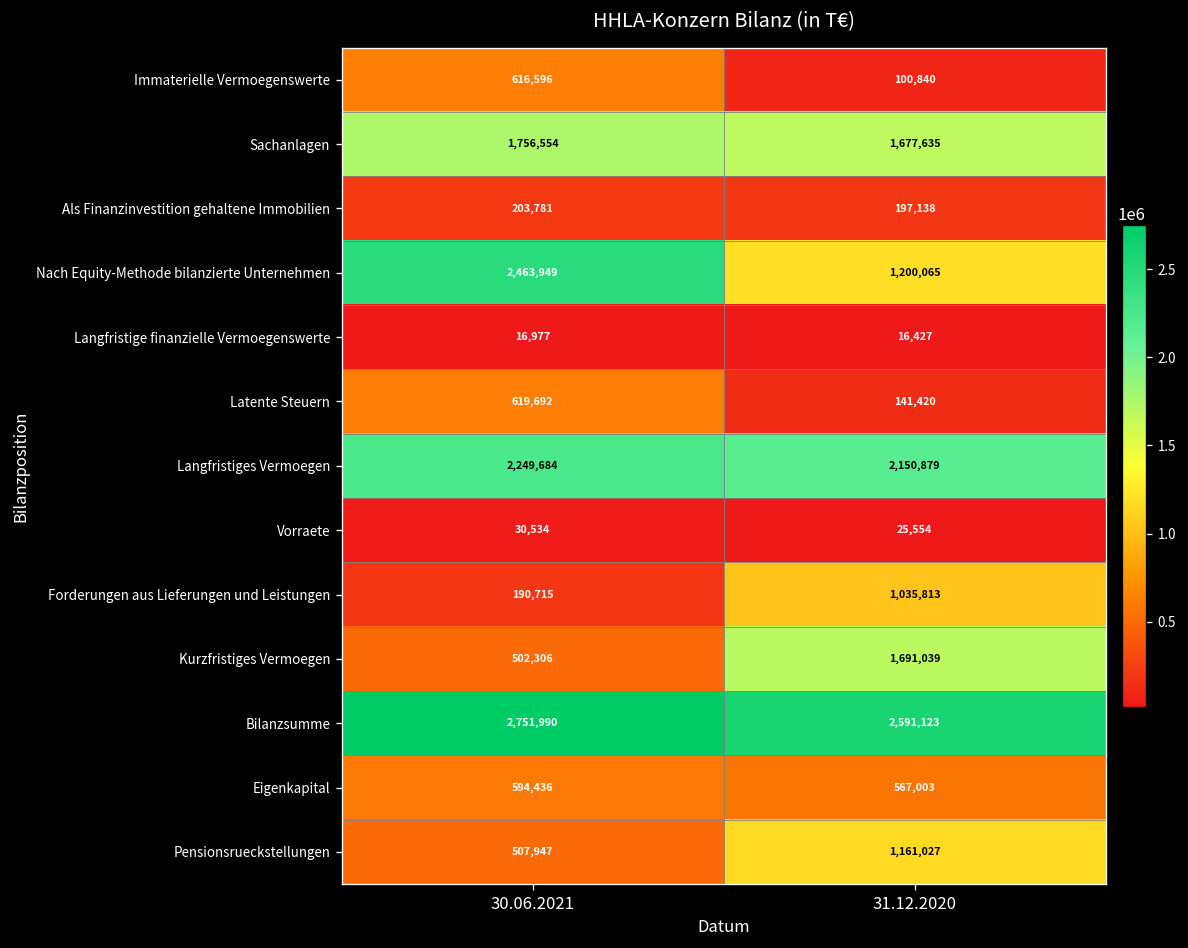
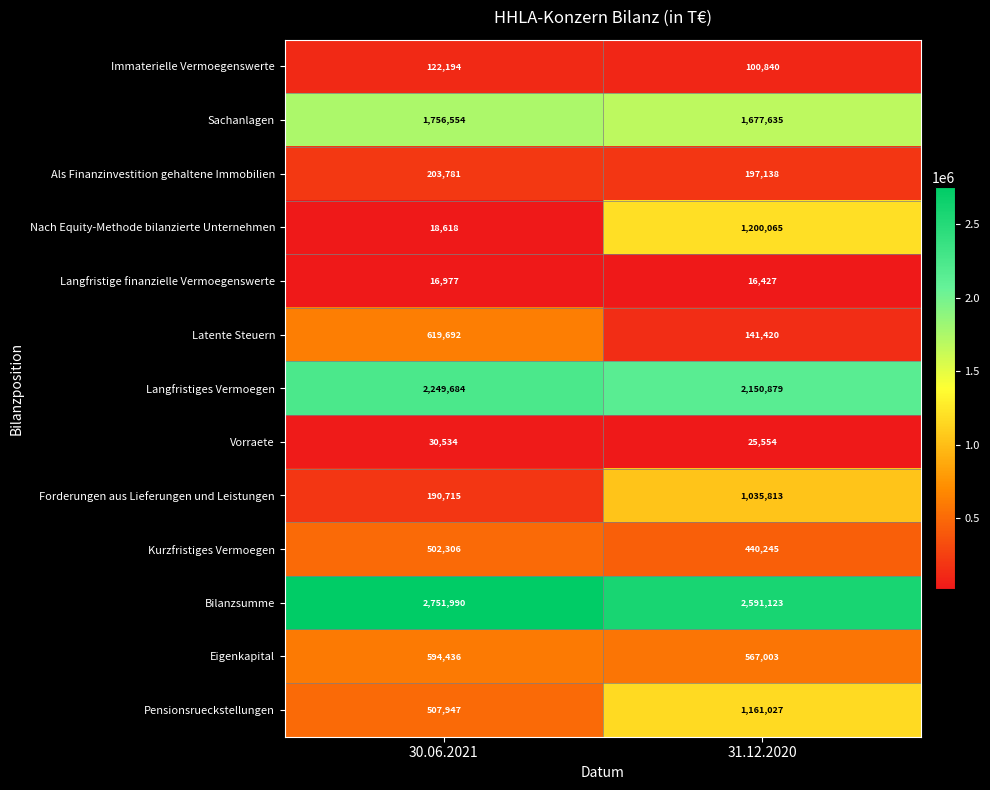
  {
    "Immaterielle Vermoegenswerte": {
-     "30.06.2021": "616,596",
+     "30.06.2021": "122,194",
      "31.12.2020": "100,840"
    },
    "Sachanlagen": {
      "30.06.2021": "1,756,554",
      "31.12.2020": "1,677,635"
    },
    "Als Finanzinvestition gehaltene Immobilien": {
      "30.06.2021": "203,781",
      "31.12.2020": "197,138"
    },
    "Nach Equity-Methode bilanzierte Unternehmen": {
-     "30.06.2021": "2,463,949",
+     "30.06.2021": "18,618",
      "31.12.2020": "1,200,065"
    },
    "Langfristige finanzielle Vermoegenswerte": {
      "30.06.2021": "16,977",
      "31.12.2020": "16,427"
    },
    "Latente Steuern": {
      "30.06.2021": "619,692",
      "31.12.2020": "141,420"
    },
    "Langfristiges Vermoegen": {
      "30.06.2021": "2,249,684",
      "31.12.2020": "2,150,879"
    },
    "Vorraete": {
      "30.06.2021": "30,534",
      "31.12.2020": "25,554"
    },
    "Forderungen aus Lieferungen und Leistungen": {
      "30.06.2021": "190,715",
      "31.12.2020": "1,035,813"
    },
    "Kurzfristiges Vermoegen": {
      "30.06.2021": "502,306",
-     "31.12.2020": "1,691,039"
+     "31.12.2020": "440,245"
    },
    "Bilanzsumme": {
      "30.06.2021": "2,751,990",
      "31.12.2020": "2,591,123"
    },
    "Eigenkapital": {
      "30.06.2021": "594,436",
      "31.12.2020": "567,003"
    },
    "Pensionsrueckstellungen": {
      "30.06.2021": "507,947",
      "31.12.2020": "1,161,027"
    }
  }
